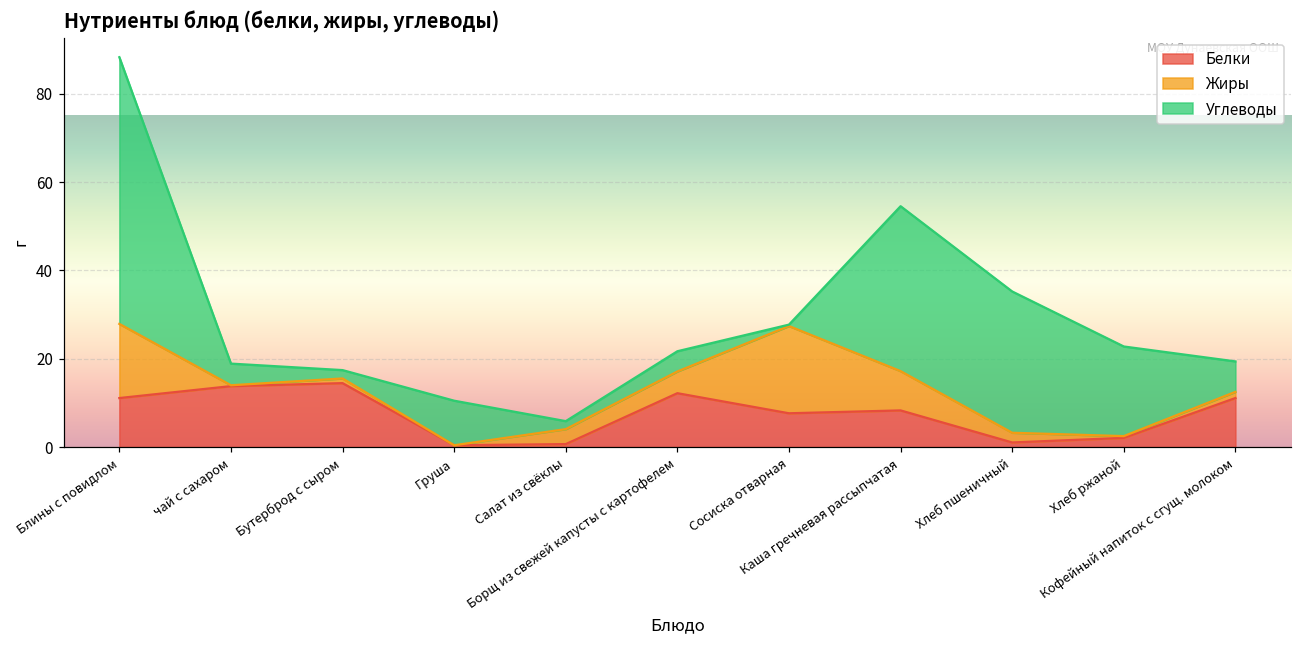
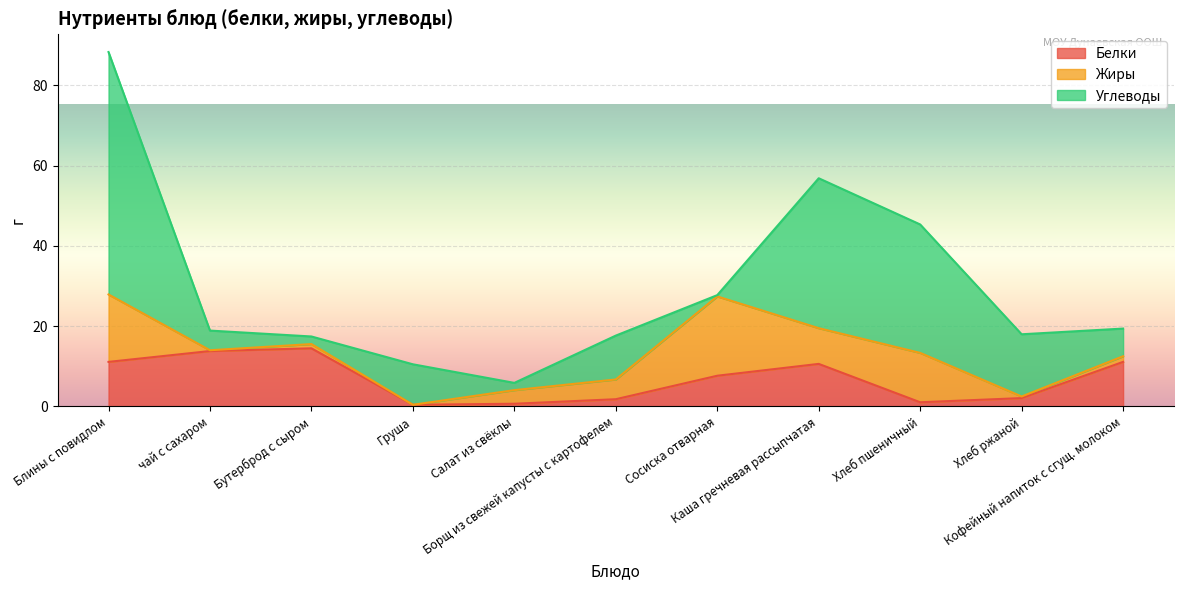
  {
    "Белки": {
      "Блины с повидлом": 11,
      "Бутерброд с сыром": 14,
      "Салат из свёклы": 1,
-     "Борщ из свежей капусты с картофелем": 12,
+     "Борщ из свежей капусты с картофелем": 2,
      "Сосиска отварная": 8,
-     "Каша гречневая рассыпчатая": 8,
+     "Каша гречневая рассыпчатая": 11,
      "Хлеб пшеничный": 1,
      "Кофейный напиток с сгущ. молоком": 11
    },
    "Жиры": {
      "Блины с повидлом": 17,
      "Бутерброд с сыром": 1,
      "Салат из свёклы": 3,
      "Борщ из свежей капусты с картофелем": 5,
      "Каша гречневая рассыпчатая": 9,
-     "Хлеб пшеничный": 2,
+     "Хлеб пшеничный": 12,
      "Кофейный напиток с сгущ. молоком": 1
    },
    "Углеводы": {
      "Блины с повидлом": 60,
      "чай с сахаром": 5,
      "Бутерброд с сыром": 2,
      "Груша": 10,
      "Салат из свёклы": 2,
-     "Борщ из свежей капусты с картофелем": 5,
+     "Борщ из свежей капусты с картофелем": 11,
      "Каша гречневая рассыпчатая": 37,
      "Хлеб пшеничный": 32,
-     "Хлеб ржаной": 20,
+     "Хлеб ржаной": 16,
      "Кофейный напиток с сгущ. молоком": 7
    }
  }
